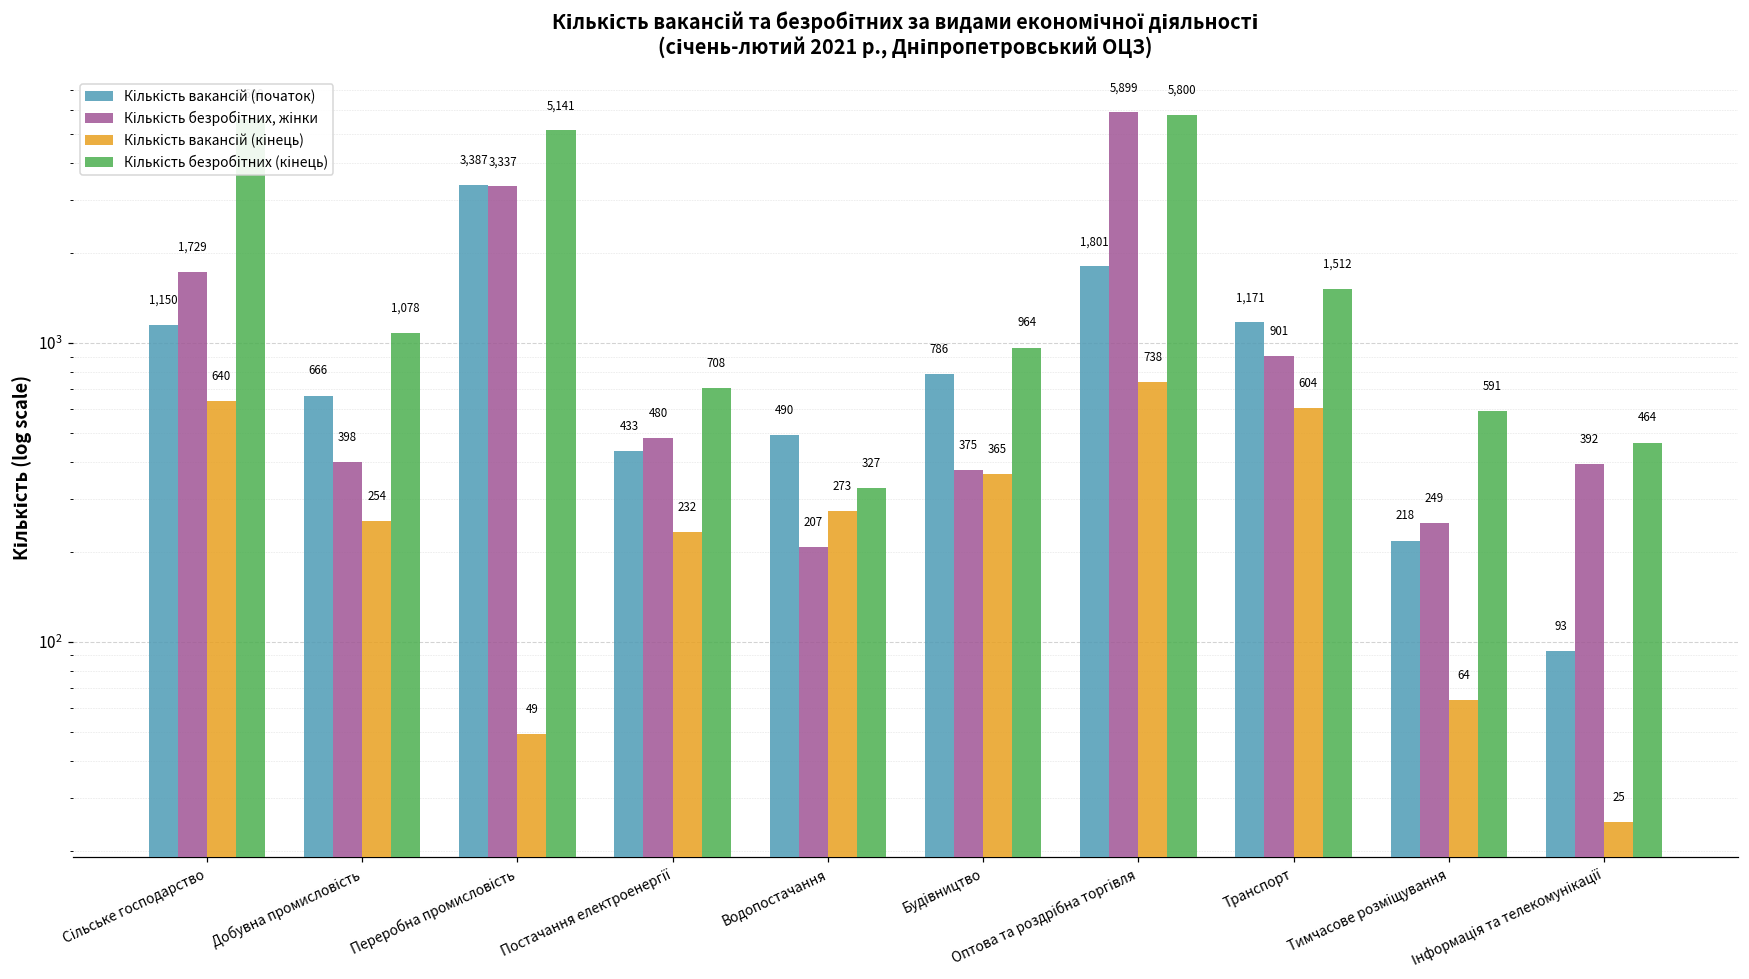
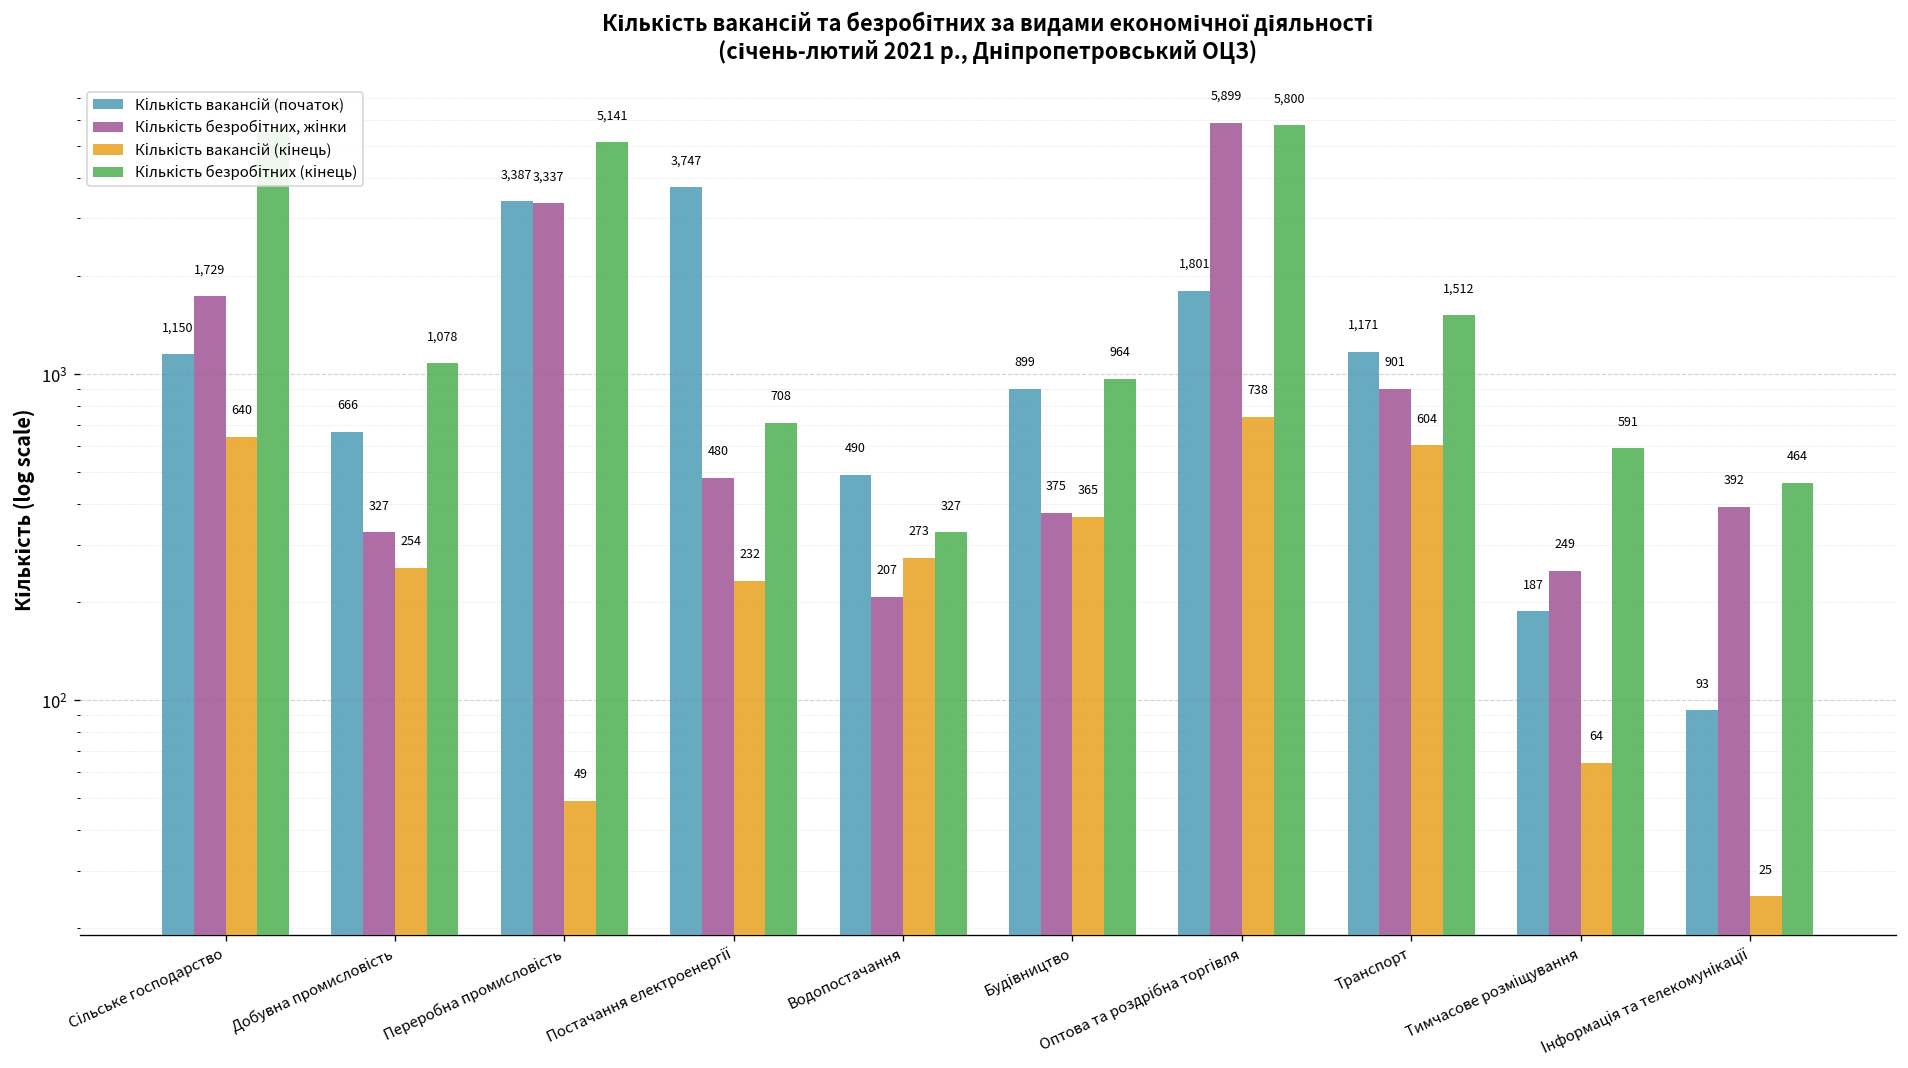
  {
    "Кількість вакансій (початок)": {
      "Сільське господарство": "1,150",
      "Добувна промисловість": "666",
      "Переробна промисловість": "3,387",
-     "Постачання електроенергії": "433",
+     "Постачання електроенергії": "3,747",
      "Водопостачання": "490",
-     "Будівництво": "786",
+     "Будівництво": "899",
      "Оптова та роздрібна торгівля": "1,801",
      "Транспорт": "1,171",
-     "Тимчасове розміщування": "218",
+     "Тимчасове розміщування": "187",
      "Інформація та телекомунікації": "93"
    },
    "Кількість безробітних, жінки": {
      "Сільське господарство": "1,729",
-     "Добувна промисловість": "398",
+     "Добувна промисловість": "327",
      "Переробна промисловість": "3,337",
      "Постачання електроенергії": "480",
      "Водопостачання": "207",
      "Будівництво": "375",
      "Оптова та роздрібна торгівля": "5,899",
      "Транспорт": "901",
      "Тимчасове розміщування": "249",
      "Інформація та телекомунікації": "392"
    },
    "Кількість вакансій (кінець)": {
      "Сільське господарство": "640",
      "Добувна промисловість": "254",
      "Переробна промисловість": "49",
      "Постачання електроенергії": "232",
      "Водопостачання": "273",
      "Будівництво": "365",
      "Оптова та роздрібна торгівля": "738",
      "Транспорт": "604",
      "Тимчасове розміщування": "64",
      "Інформація та телекомунікації": "25"
    },
    "Кількість безробітних (кінець)": {
      "Добувна промисловість": "1,078",
      "Переробна промисловість": "5,141",
      "Постачання електроенергії": "708",
      "Водопостачання": "327",
      "Будівництво": "964",
      "Оптова та роздрібна торгівля": "5,800",
      "Транспорт": "1,512",
      "Тимчасове розміщування": "591",
      "Інформація та телекомунікації": "464"
    }
  }
